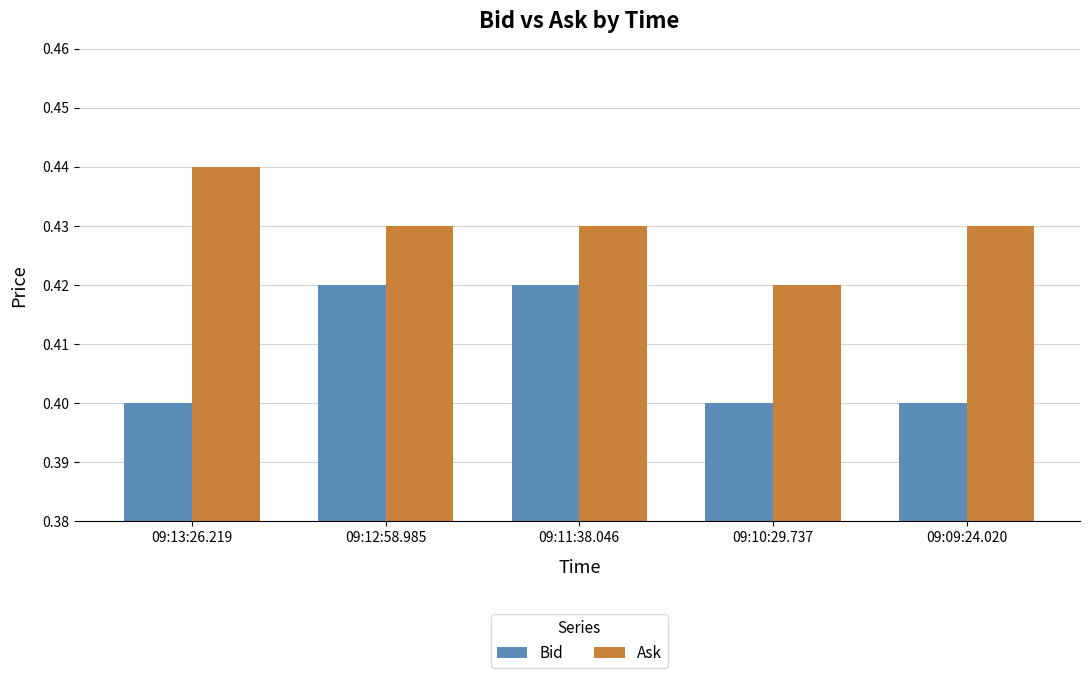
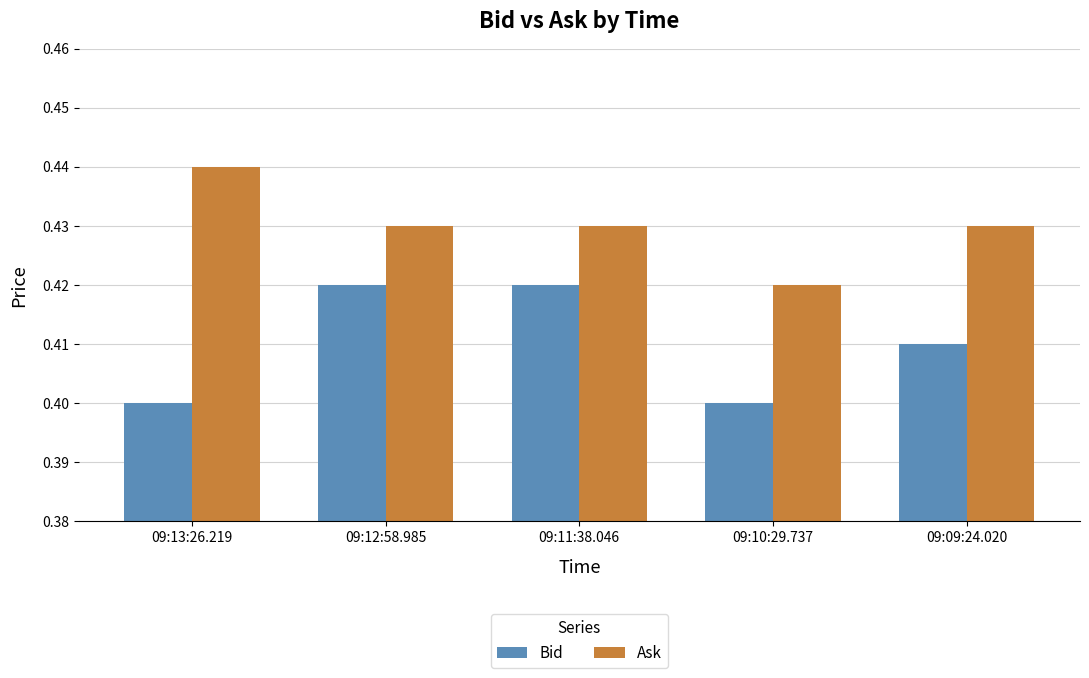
  {
    "Bid": {
      "09:13:26.219": 0.40,
      "09:12:58.985": 0.42,
      "09:11:38.046": 0.42,
      "09:10:29.737": 0.40,
-     "09:09:24.020": 0.40
+     "09:09:24.020": 0.41
    },
    "Ask": {
      "09:13:26.219": 0.44,
      "09:12:58.985": 0.43,
      "09:11:38.046": 0.43,
      "09:10:29.737": 0.42,
      "09:09:24.020": 0.43
    }
  }
